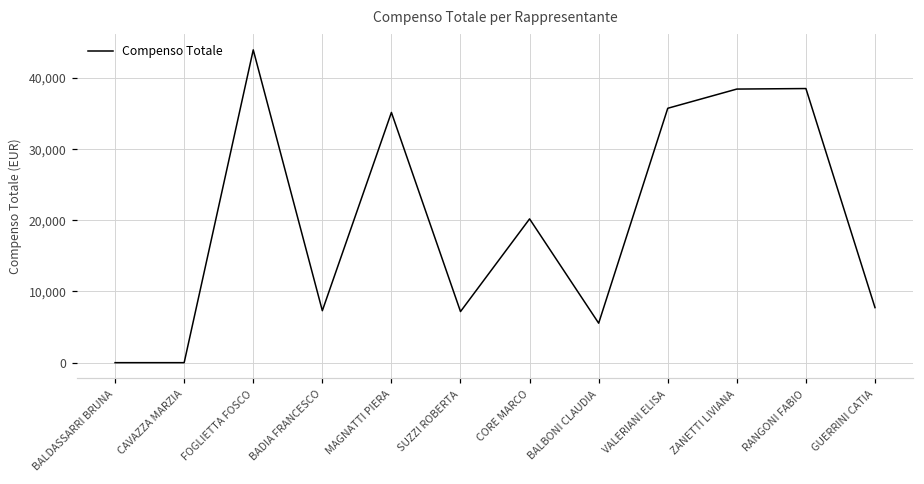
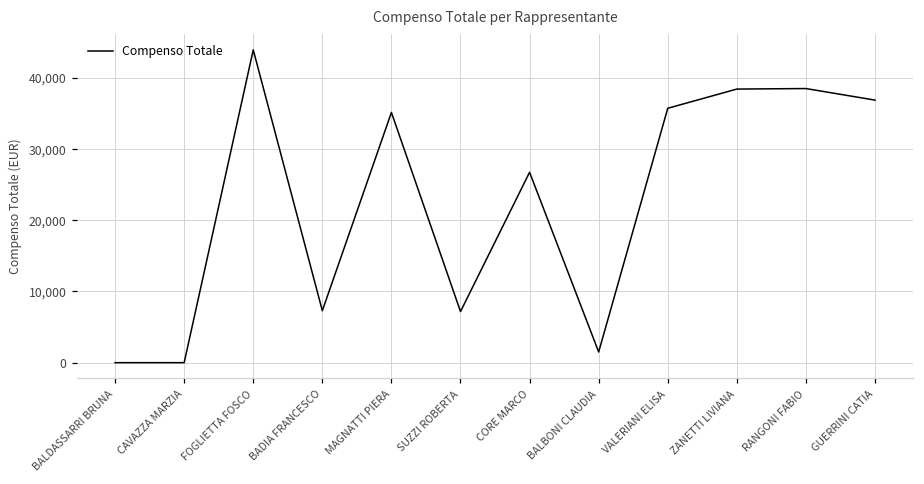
  {
    "BALDASSARRI BRUNA": "0",
    "CAVAZZA MARZIA": "0",
    "FOGLIETTA FOSCO": "44,000",
    "BADIA FRANCESCO": "7,000",
    "MAGNATTI PIERA": "35,000",
    "SUZZI ROBERTA": "7,000",
-   "CORE MARCO": "20,000",
-   "BALBONI CLAUDIA": "6,000",
+   "CORE MARCO": "27,000",
+   "BALBONI CLAUDIA": "2,000",
    "VALERIANI ELISA": "36,000",
    "ZANETTI LIVIANA": "38,000",
    "RANGONI FABIO": "39,000",
-   "GUERRINI CATIA": "8,000"
+   "GUERRINI CATIA": "37,000"
  }
